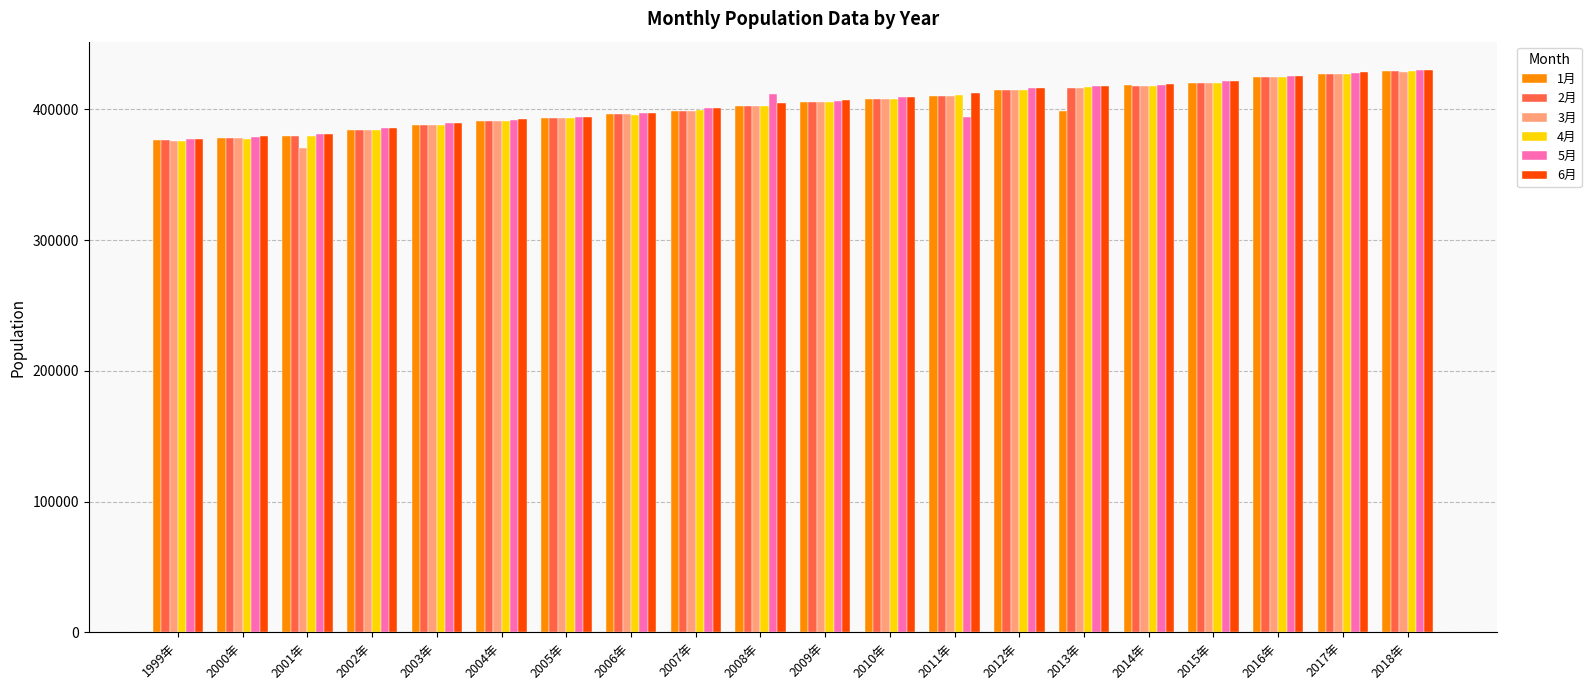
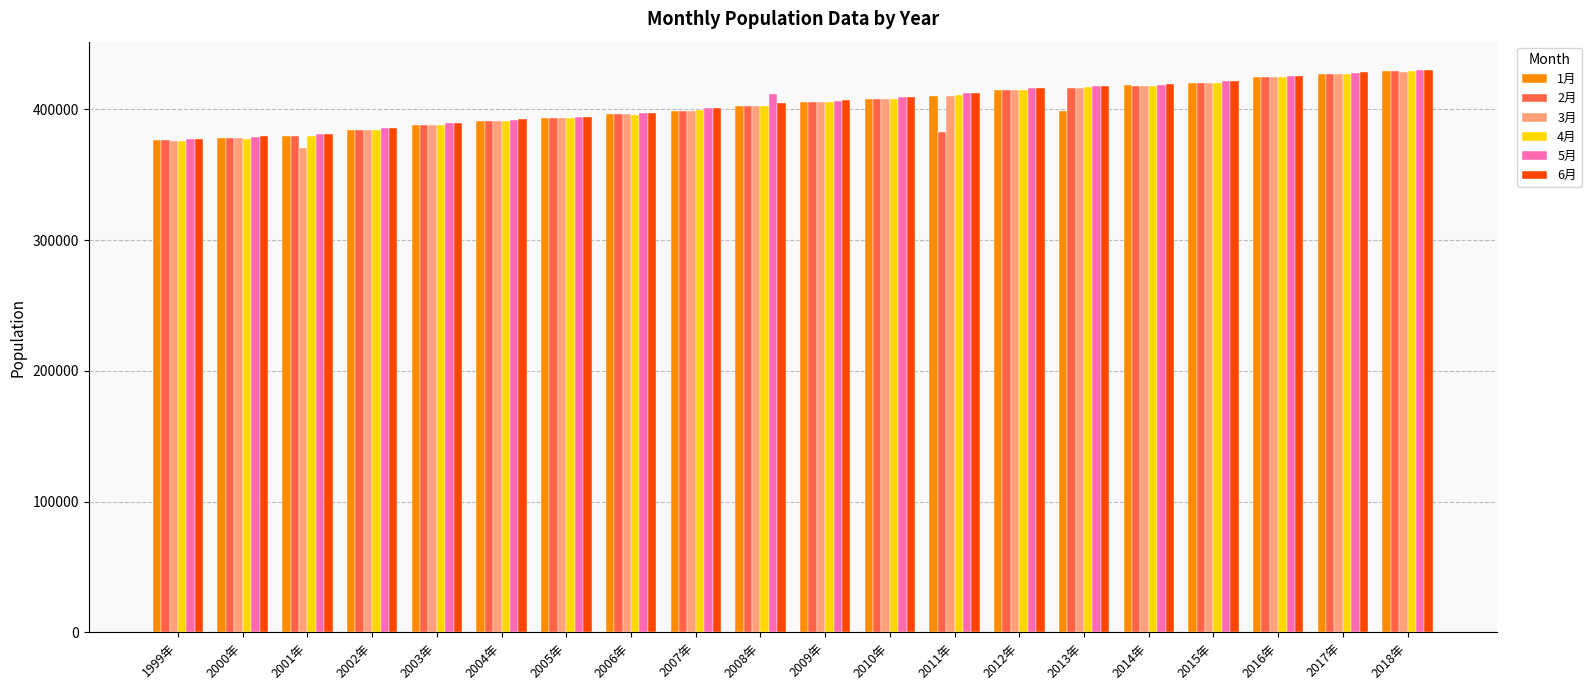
  {
    "1月": {
      "1999年": 377000,
      "2000年": 378000,
      "2001年": 379000,
      "2002年": 384000,
      "2003年": 388000,
      "2004年": 391000,
      "2005年": 394000,
      "2006年": 397000,
      "2007年": 399000,
      "2008年": 403000,
      "2009年": 406000,
      "2010年": 408000,
      "2011年": 410000,
      "2012年": 415000,
      "2013年": 398000,
      "2014年": 418000,
      "2015年": 420000,
      "2016年": 425000,
      "2017年": 427000,
      "2018年": 429000
    },
    "2月": {
      "1999年": 376000,
      "2000年": 378000,
      "2001年": 380000,
      "2002年": 384000,
      "2003年": 388000,
      "2004年": 391000,
      "2005年": 394000,
      "2006年": 396000,
      "2007年": 399000,
      "2008年": 403000,
      "2009年": 406000,
      "2010年": 408000,
-     "2011年": 411000,
+     "2011年": 383000,
      "2012年": 415000,
      "2013年": 417000,
      "2014年": 418000,
      "2015年": 420000,
      "2016年": 425000,
      "2017年": 427000,
      "2018年": 429000
    },
    "3月": {
      "1999年": 376000,
      "2000年": 378000,
      "2001年": 370000,
      "2002年": 384000,
      "2003年": 388000,
      "2004年": 391000,
      "2005年": 394000,
      "2006年": 397000,
      "2007年": 399000,
      "2008年": 402000,
      "2009年": 406000,
      "2010年": 408000,
      "2011年": 411000,
      "2012年": 415000,
      "2013年": 417000,
      "2014年": 418000,
      "2015年": 420000,
      "2016年": 425000,
      "2017年": 427000,
      "2018年": 429000
    },
    "4月": {
      "1999年": 376000,
      "2000年": 378000,
      "2001年": 380000,
      "2002年": 384000,
      "2003年": 388000,
      "2004年": 391000,
      "2005年": 393000,
      "2006年": 396000,
      "2007年": 400000,
      "2008年": 403000,
      "2009年": 406000,
      "2010年": 408000,
      "2011年": 411000,
      "2012年": 415000,
      "2013年": 417000,
      "2014年": 418000,
      "2015年": 421000,
      "2016年": 425000,
      "2017年": 428000,
      "2018年": 429000
    },
    "5月": {
      "1999年": 377000,
      "2000年": 379000,
      "2001年": 381000,
      "2002年": 386000,
      "2003年": 389000,
      "2004年": 392000,
      "2005年": 394000,
      "2006年": 397000,
      "2007年": 401000,
      "2008年": 412000,
      "2009年": 407000,
      "2010年": 409000,
-     "2011年": 394000,
+     "2011年": 412000,
      "2012年": 416000,
      "2013年": 418000,
      "2014年": 419000,
      "2015年": 422000,
      "2016年": 426000,
      "2017年": 428000,
      "2018年": 430000
    },
    "6月": {
      "1999年": 377000,
      "2000年": 379000,
      "2001年": 382000,
      "2002年": 386000,
      "2003年": 390000,
      "2004年": 392000,
      "2005年": 394000,
      "2006年": 398000,
      "2007年": 401000,
      "2008年": 405000,
      "2009年": 407000,
      "2010年": 410000,
      "2011年": 413000,
      "2012年": 416000,
      "2013年": 418000,
      "2014年": 419000,
      "2015年": 422000,
      "2016年": 426000,
      "2017年": 428000,
      "2018年": 430000
    }
  }
